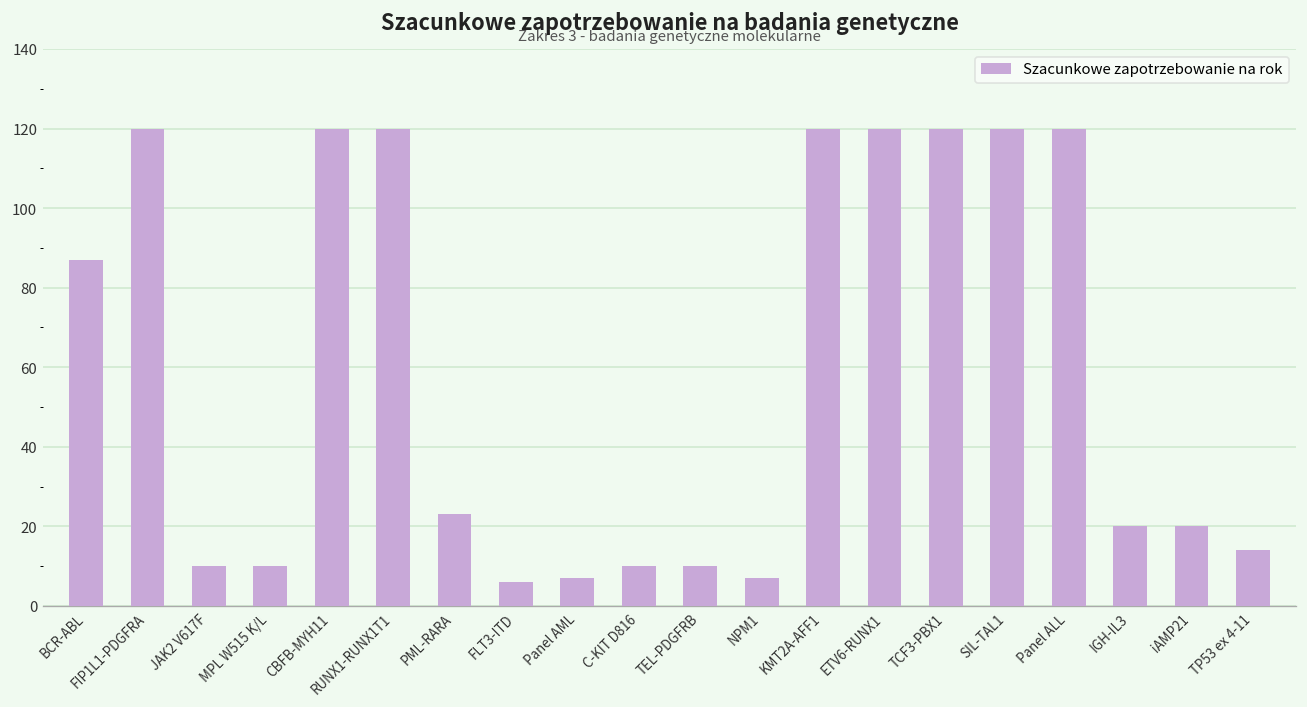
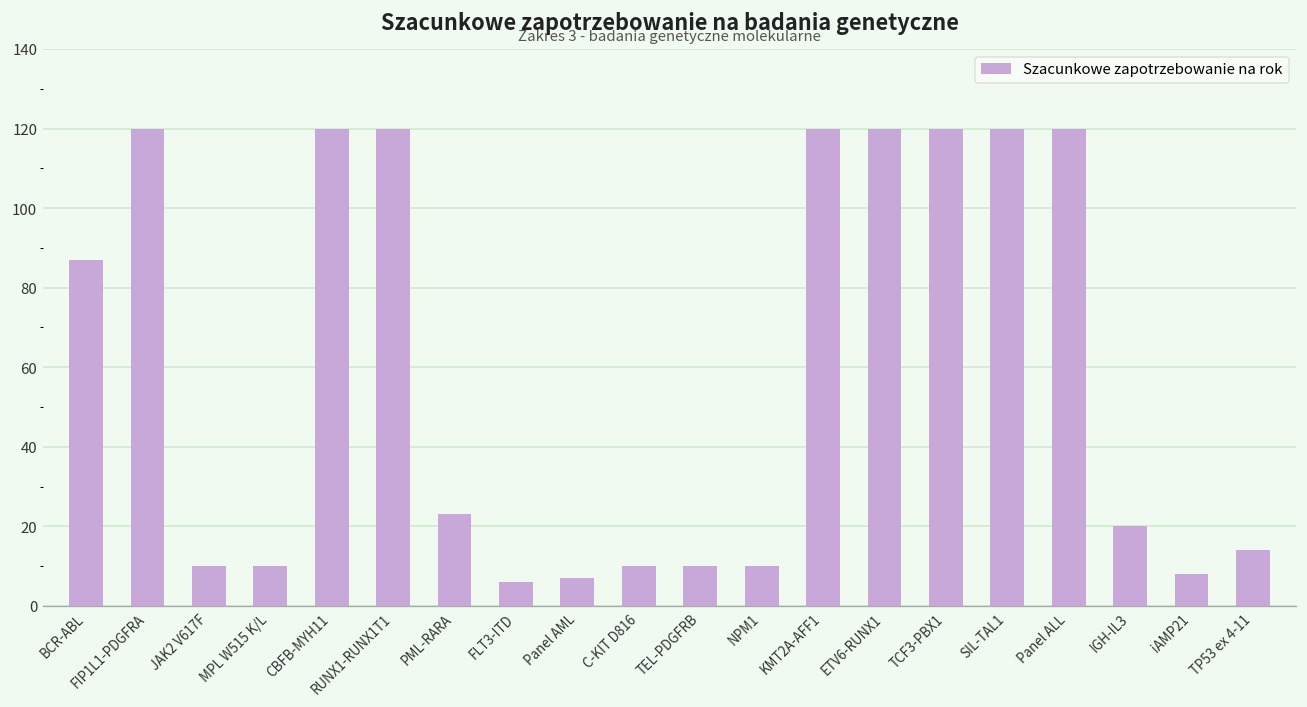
  {
    "BCR-ABL": 87,
    "FIP1L1-PDGFRA": 120,
    "JAK2 V617F": 10,
    "MPL W515 K/L": 10,
    "CBFB-MYH11": 120,
    "RUNX1-RUNX1T1": 120,
    "PML-RARA": 23,
    "FLT3-ITD": 6,
    "Panel AML": 7,
    "C-KIT D816": 10,
    "TEL-PDGFRB": 10,
-   "NPM1": 7,
+   "NPM1": 10,
    "KMT2A-AFF1": 120,
    "ETV6-RUNX1": 120,
    "TCF3-PBX1": 120,
    "SIL-TAL1": 120,
    "Panel ALL": 120,
    "IGH-IL3": 20,
-   "iAMP21": 20,
+   "iAMP21": 8,
    "TP53 ex 4-11": 14
  }
